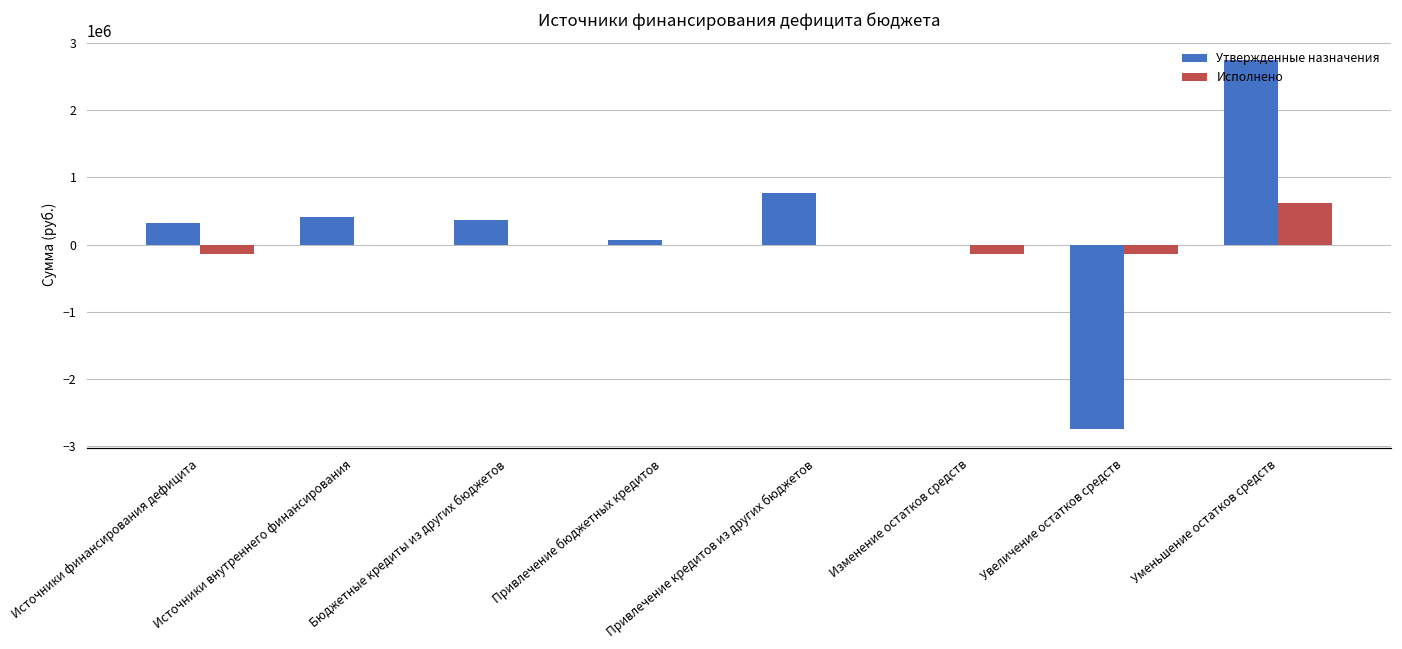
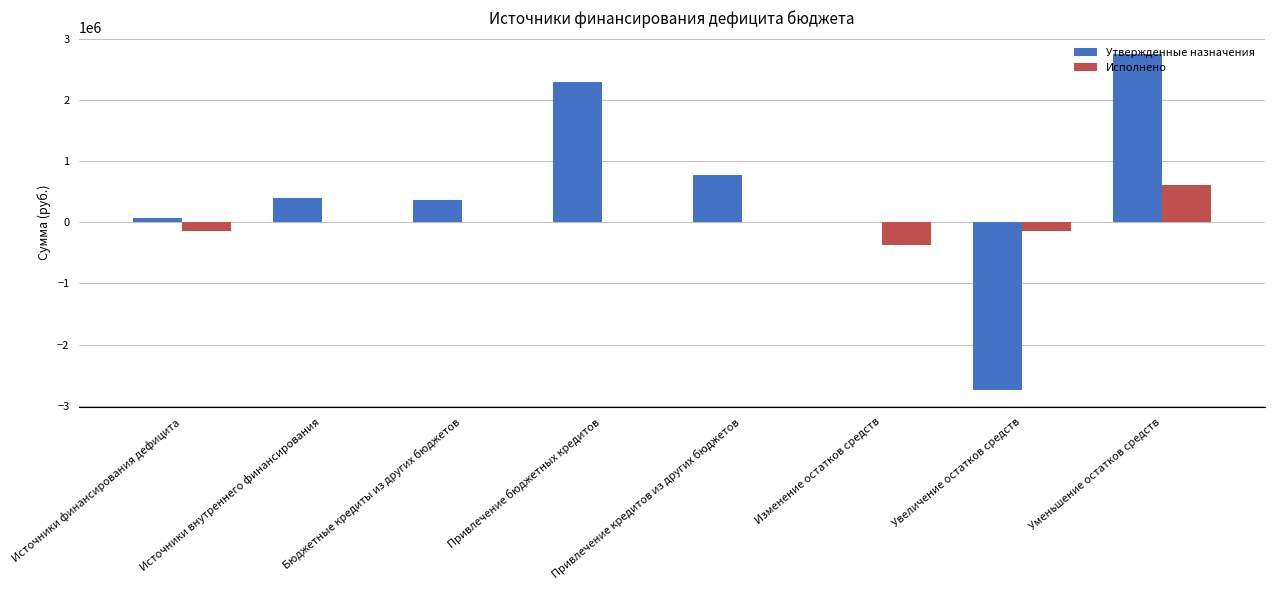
  {
    "Утвержденные назначения": {
-     "Источники финансирования дефицита": 300000,
+     "Источники финансирования дефицита": 100000,
      "Источники внутреннего финансирования": 400000,
      "Бюджетные кредиты из других бюджетов": 400000,
-     "Привлечение бюджетных кредитов": 100000,
+     "Привлечение бюджетных кредитов": 2300000,
      "Привлечение кредитов из других бюджетов": 800000,
      "Изменение остатков средств": 0,
      "Увеличение остатков средств": -2700000,
      "Уменьшение остатков средств": 2700000
    },
    "Исполнено": {
      "Источники финансирования дефицита": -100000,
      "Источники внутреннего финансирования": 0,
      "Бюджетные кредиты из других бюджетов": 0,
      "Привлечение бюджетных кредитов": 0,
      "Привлечение кредитов из других бюджетов": 0,
-     "Изменение остатков средств": -100000,
+     "Изменение остатков средств": -400000,
      "Увеличение остатков средств": -100000,
      "Уменьшение остатков средств": 600000
    }
  }
